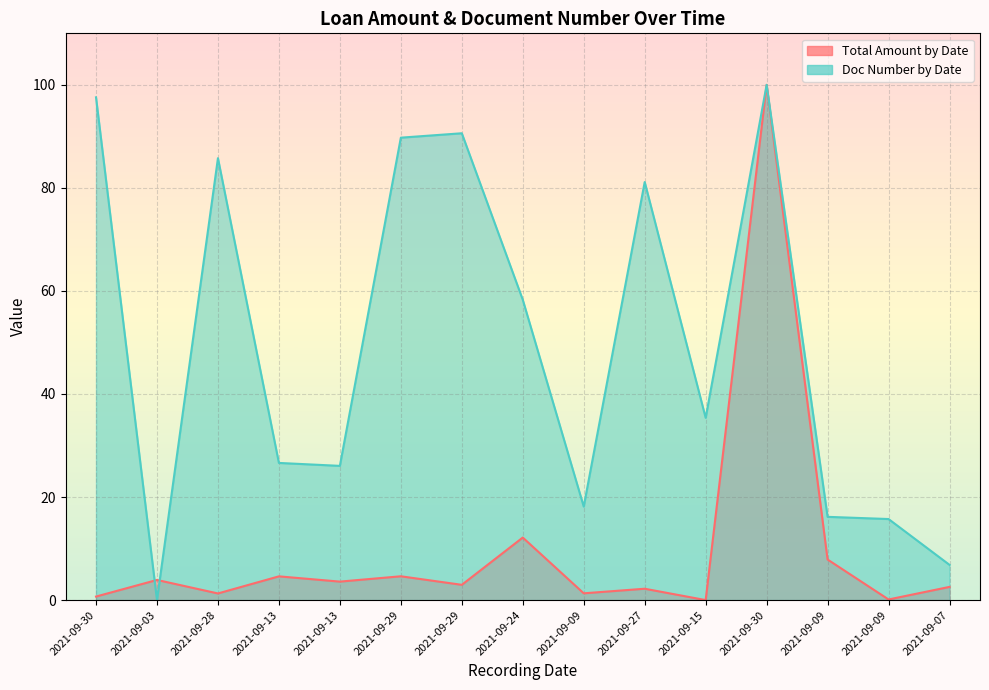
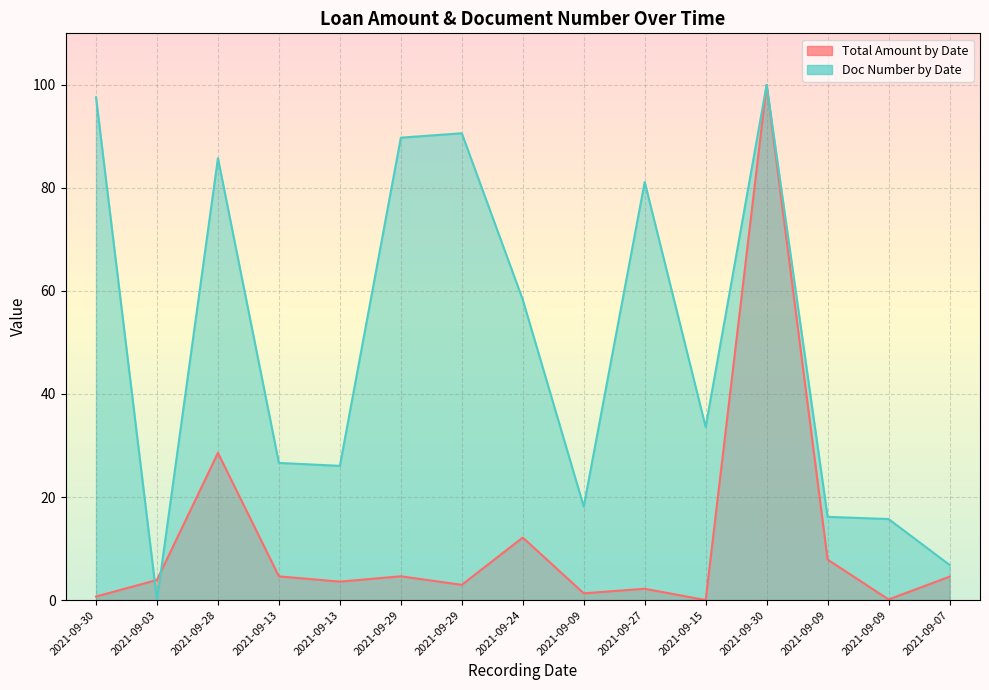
  {
    "Total Amount by Date": {
      "2021-09-03": 4,
-     "2021-09-28": 1,
+     "2021-09-28": 29,
      "2021-09-24": 12,
      "2021-09-27": 2,
      "2021-09-15": 0,
-     "2021-09-07": 3
+     "2021-09-07": 5
    },
    "Doc Number by Date": {
      "2021-09-03": 0,
      "2021-09-28": 86,
      "2021-09-24": 58,
      "2021-09-27": 81,
-     "2021-09-15": 35,
+     "2021-09-15": 34,
      "2021-09-07": 7
    }
  }
